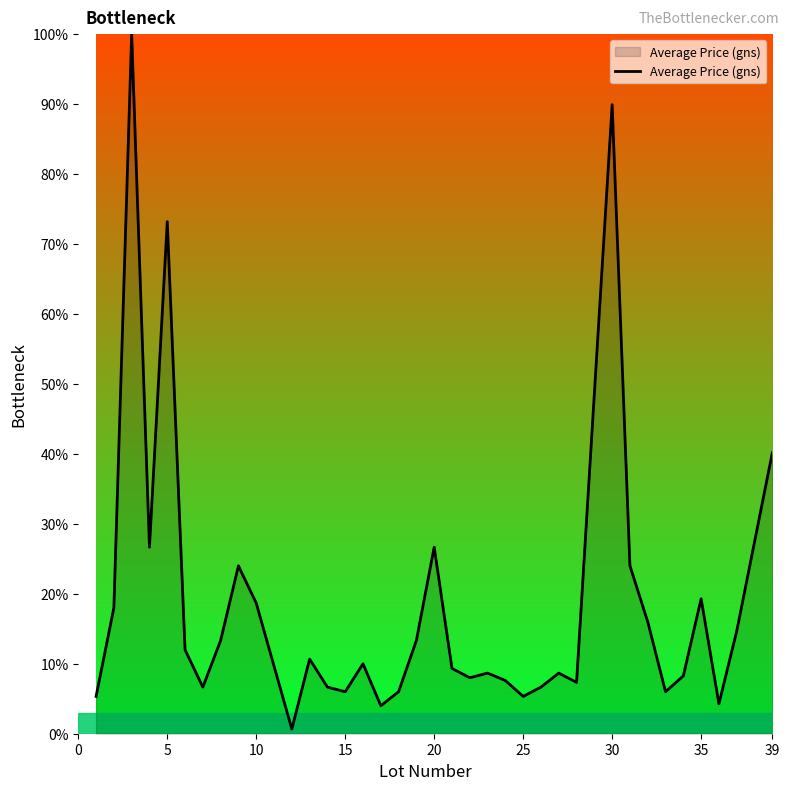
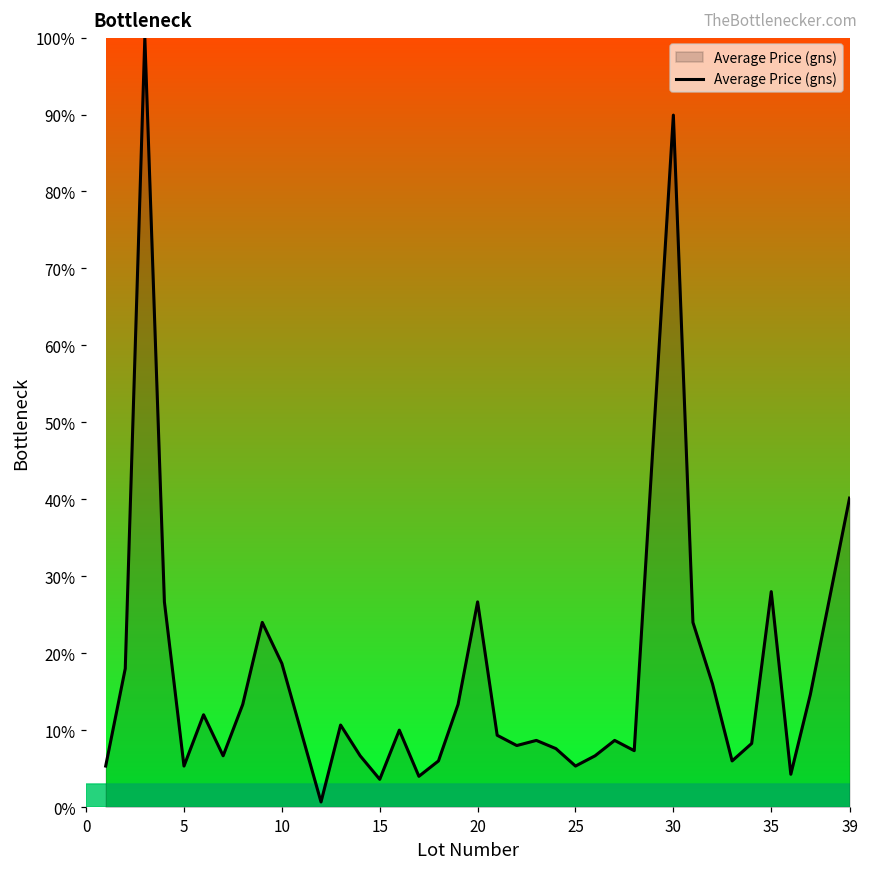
  {
-   "5": "73%",
+   "5": "5%",
    "10": "19%",
-   "15": "6%",
+   "15": "4%",
    "20": "27%",
    "25": "5%",
    "30": "90%",
-   "35": "19%",
+   "35": "28%",
    "39": "40%"
  }
